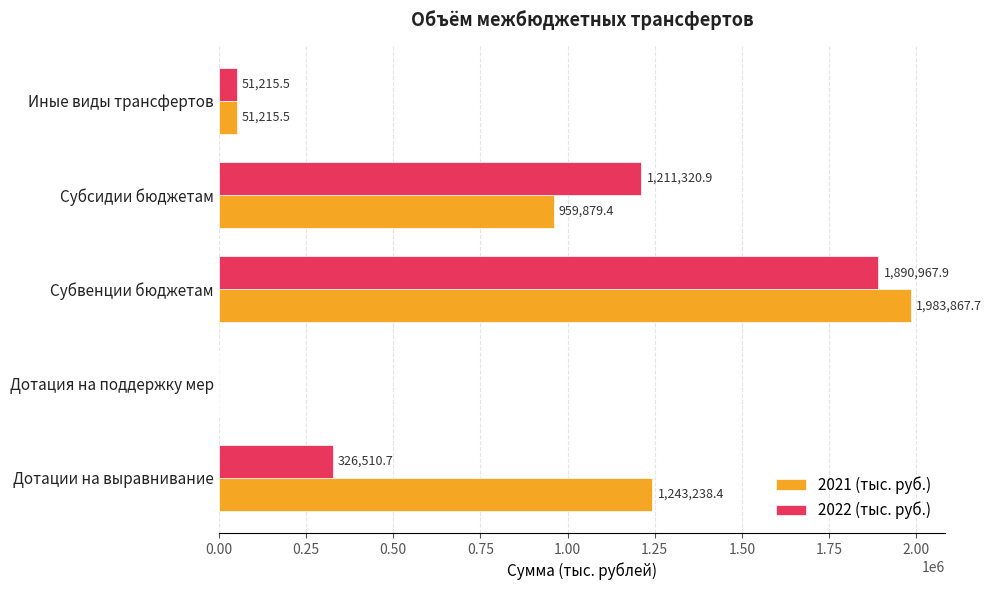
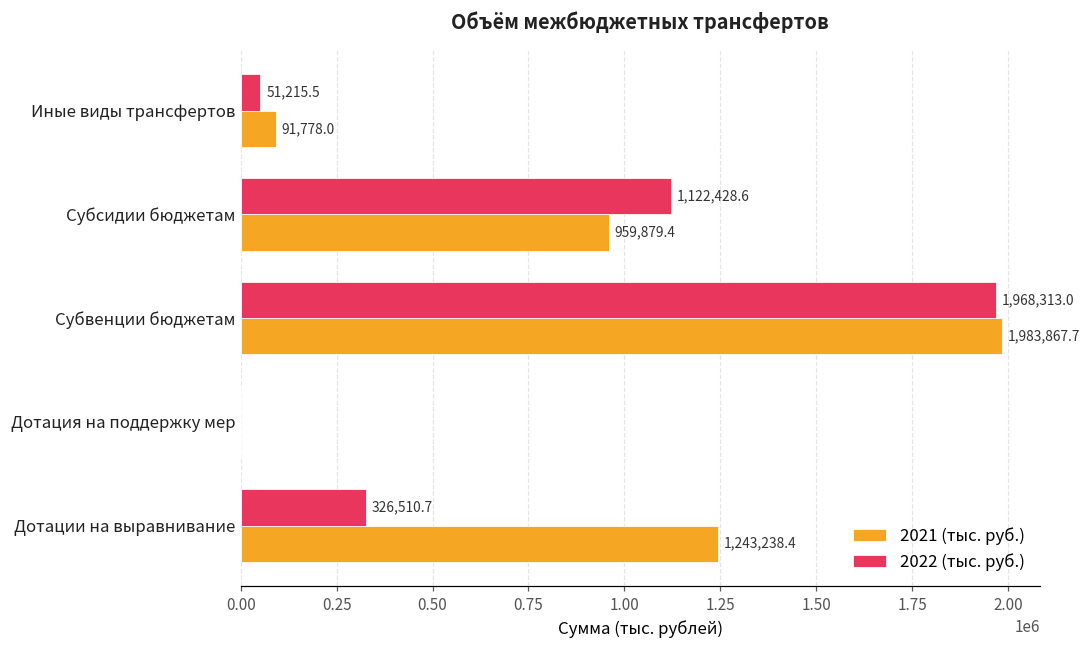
  {
    "2021 (тыс. руб.)": {
-     "Иные виды трансфертов": "51,215.5",
+     "Иные виды трансфертов": "91,778.0",
      "Субсидии бюджетам": "959,879.4",
      "Субвенции бюджетам": "1,983,867.7",
      "Дотации на выравнивание": "1,243,238.4"
    },
    "2022 (тыс. руб.)": {
      "Иные виды трансфертов": "51,215.5",
-     "Субсидии бюджетам": "1,211,320.9",
-     "Субвенции бюджетам": "1,890,967.9",
+     "Субсидии бюджетам": "1,122,428.6",
+     "Субвенции бюджетам": "1,968,313.0",
      "Дотации на выравнивание": "326,510.7"
    }
  }
